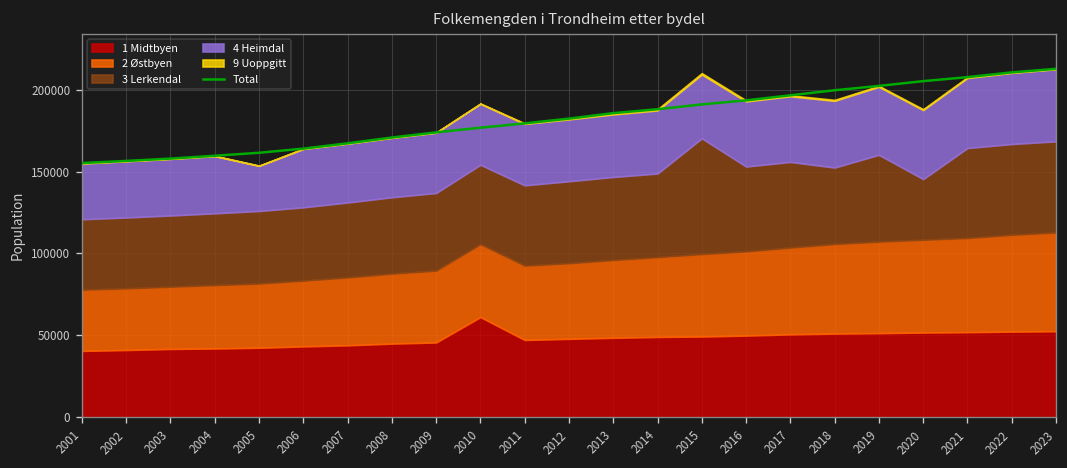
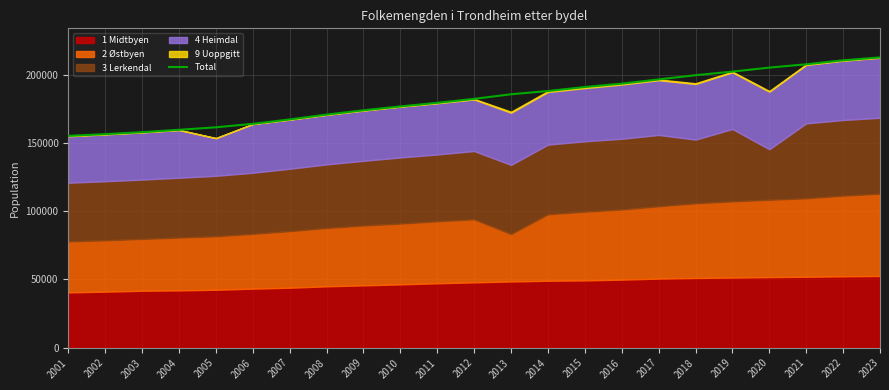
  {
    "1 Midtbyen": {
      "2001": 41000,
      "2002": 41000,
      "2003": 42000,
      "2004": 42000,
      "2005": 42000,
      "2006": 43000,
      "2007": 44000,
      "2008": 45000,
      "2009": 46000,
-     "2010": 61000,
+     "2010": 46000,
      "2011": 47000,
      "2012": 48000,
      "2013": 49000,
      "2014": 49000,
      "2015": 49000,
      "2016": 50000,
      "2017": 51000,
      "2018": 51000,
      "2019": 51000,
      "2020": 52000,
      "2021": 52000,
      "2022": 52000,
      "2023": 53000
    },
    "Total": {
      "2005": 161000,
      "2018": 200000,
      "2020": 205000
    },
    "2 Østbyen": {
      "2001": 37000,
      "2002": 38000,
      "2003": 38000,
      "2004": 39000,
      "2005": 39000,
      "2006": 40000,
      "2007": 41000,
      "2008": 43000,
      "2009": 44000,
      "2010": 45000,
      "2011": 45000,
      "2012": 46000,
-     "2013": 47000,
+     "2013": 35000,
      "2014": 49000,
      "2015": 50000,
      "2016": 51000,
      "2017": 53000,
      "2018": 55000,
      "2019": 56000,
      "2020": 57000,
      "2021": 57000,
      "2022": 59000,
      "2023": 60000
    },
    "3 Lerkendal": {
      "2001": 43000,
      "2002": 43000,
      "2003": 43000,
      "2004": 44000,
      "2005": 44000,
      "2006": 45000,
      "2007": 46000,
      "2008": 47000,
      "2009": 47000,
      "2010": 48000,
      "2011": 49000,
      "2012": 50000,
      "2013": 51000,
      "2014": 51000,
-     "2015": 71000,
+     "2015": 52000,
      "2016": 52000,
      "2017": 52000,
      "2018": 47000,
      "2019": 53000,
      "2020": 37000,
      "2021": 55000,
      "2022": 55000,
      "2023": 56000
    }
  }
